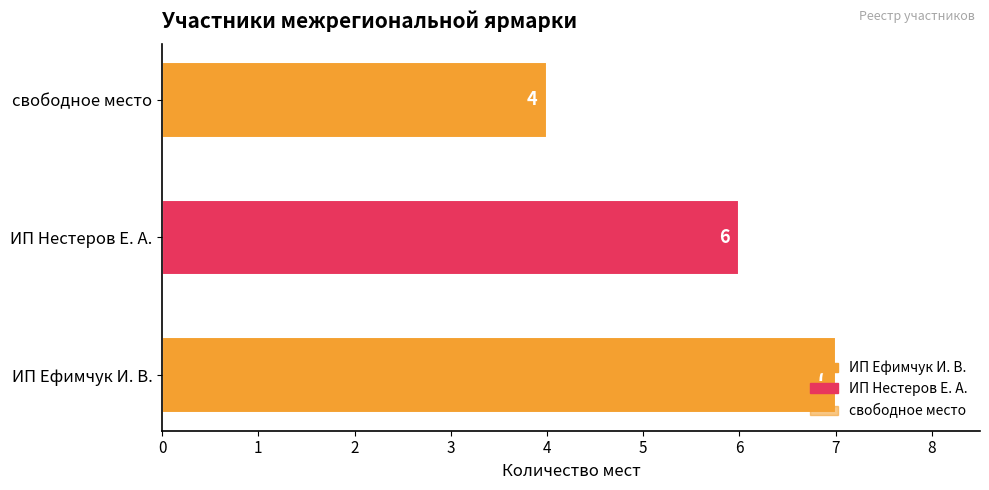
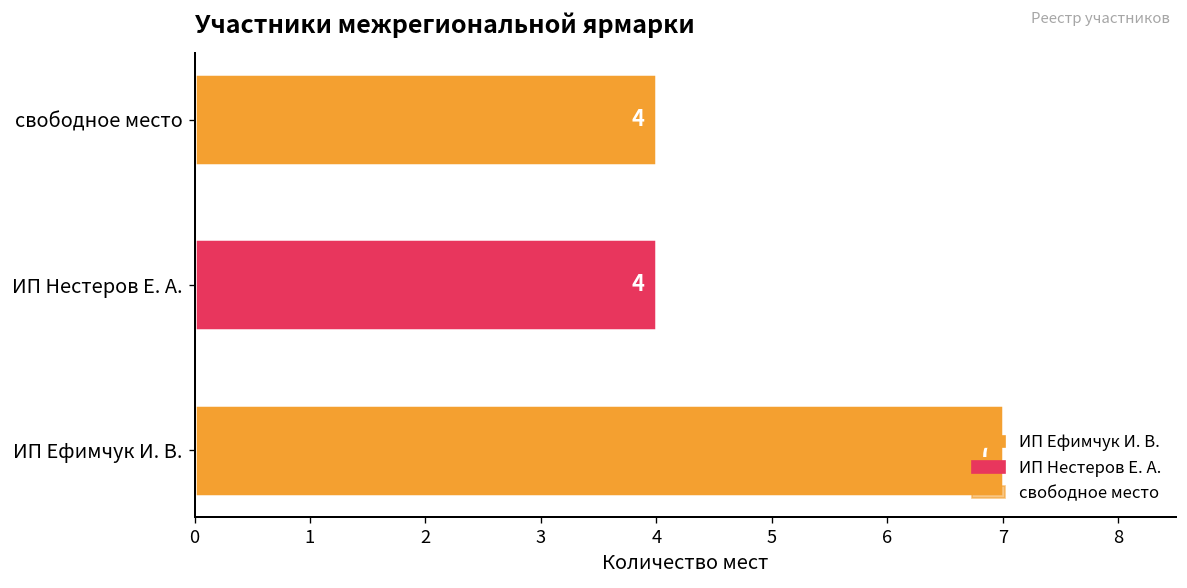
  {
    "свободное место": 4,
-   "ИП Нестеров Е. А.": 6,
+   "ИП Нестеров Е. А.": 4,
    "ИП Ефимчук И. В.": 7
  }
